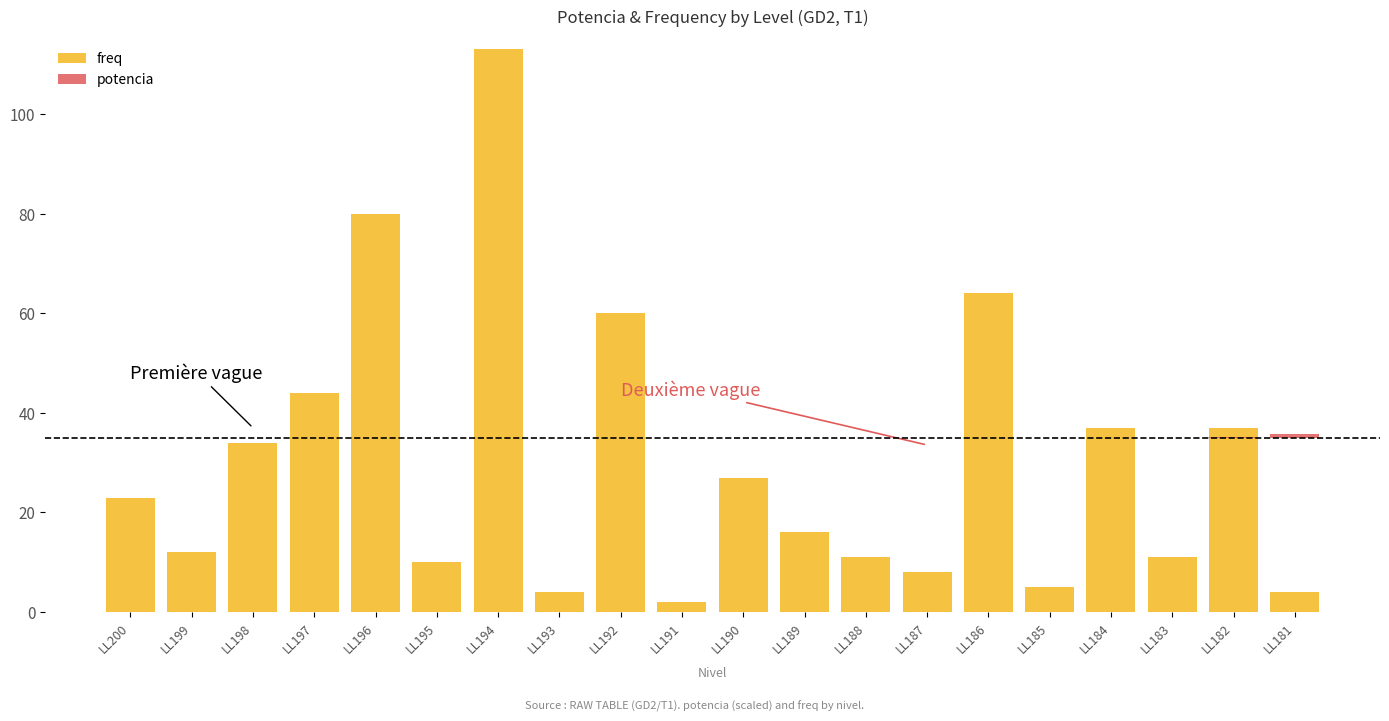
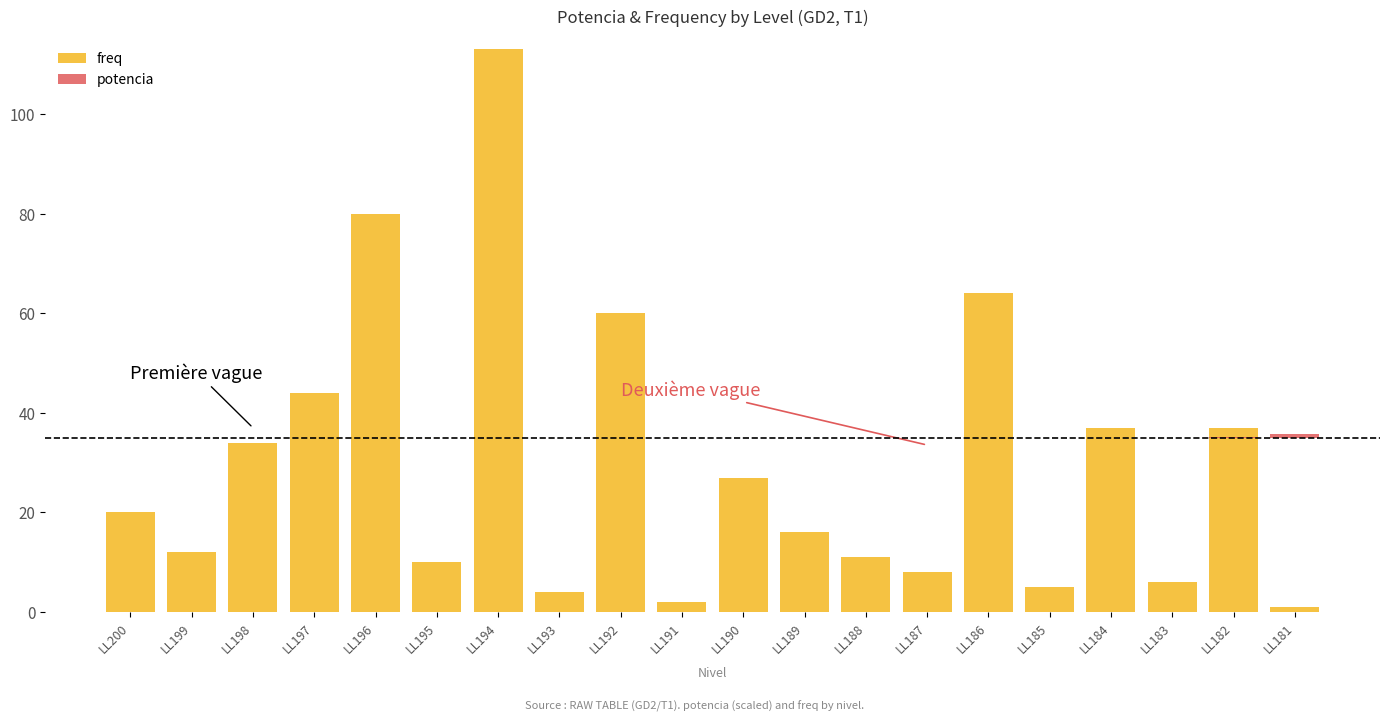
  {
    "freq": {
-     "LL200": 23,
+     "LL200": 20,
      "LL199": 12,
      "LL198": 34,
      "LL197": 44,
      "LL196": 80,
      "LL195": 10,
      "LL194": 113,
      "LL193": 4,
      "LL192": 60,
      "LL191": 2,
      "LL190": 27,
      "LL189": 16,
      "LL188": 11,
      "LL187": 8,
      "LL186": 64,
      "LL185": 5,
      "LL184": 37,
-     "LL183": 11,
+     "LL183": 6,
      "LL182": 37,
-     "LL181": 4
+     "LL181": 1
    },
    "potencia": {
      "LL181": 36
    }
  }
